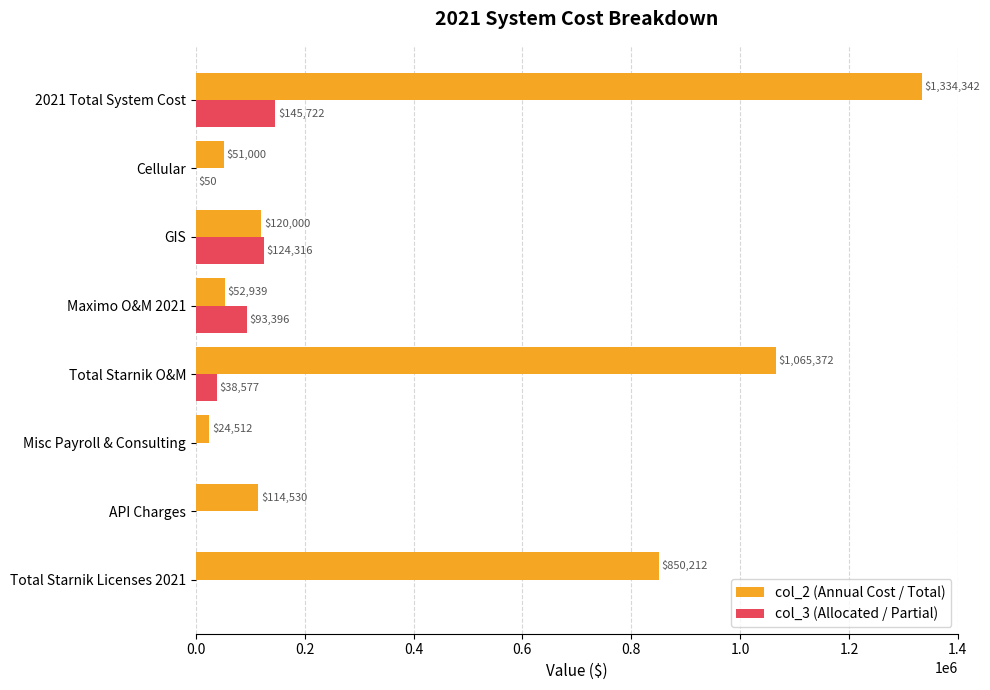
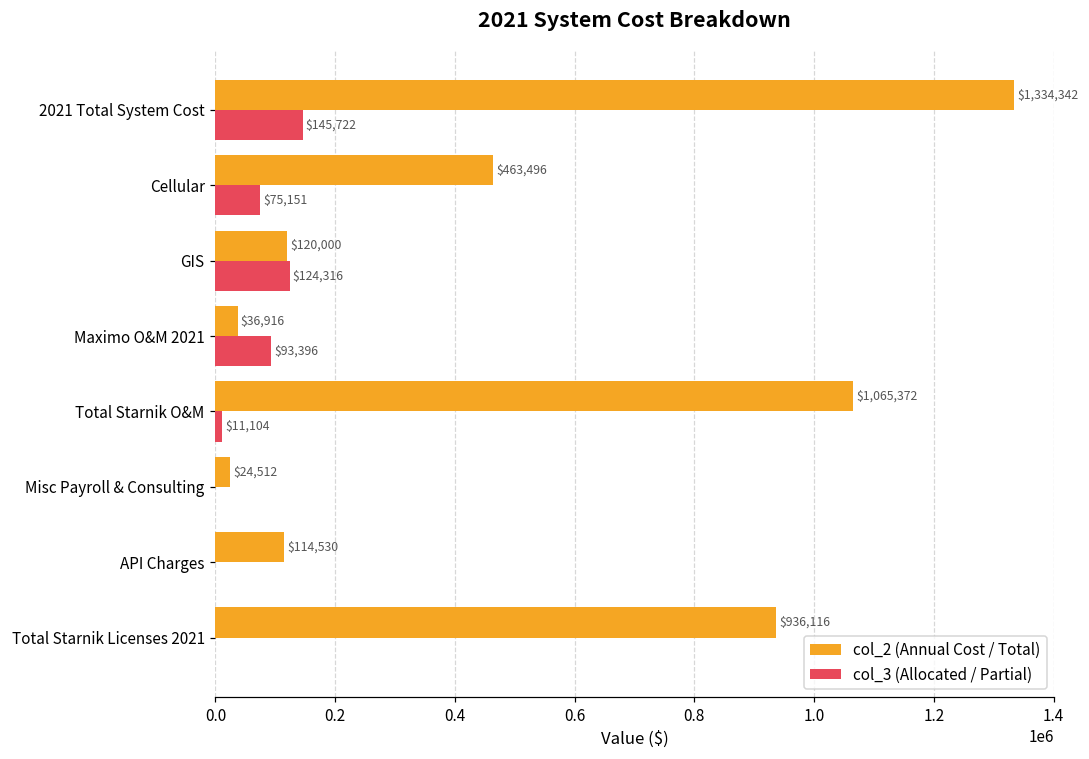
  {
    "col_2 (Annual Cost / Total)": {
      "2021 Total System Cost": "$1,334,342",
-     "Cellular": "$51,000",
+     "Cellular": "$463,496",
      "GIS": "$120,000",
-     "Maximo O&M 2021": "$52,939",
+     "Maximo O&M 2021": "$36,916",
      "Total Starnik O&M": "$1,065,372",
      "Misc Payroll & Consulting": "$24,512",
      "API Charges": "$114,530",
-     "Total Starnik Licenses 2021": "$850,212"
+     "Total Starnik Licenses 2021": "$936,116"
    },
    "col_3 (Allocated / Partial)": {
      "2021 Total System Cost": "$145,722",
-     "Cellular": "$50",
+     "Cellular": "$75,151",
      "GIS": "$124,316",
      "Maximo O&M 2021": "$93,396",
-     "Total Starnik O&M": "$38,577"
+     "Total Starnik O&M": "$11,104"
    }
  }
